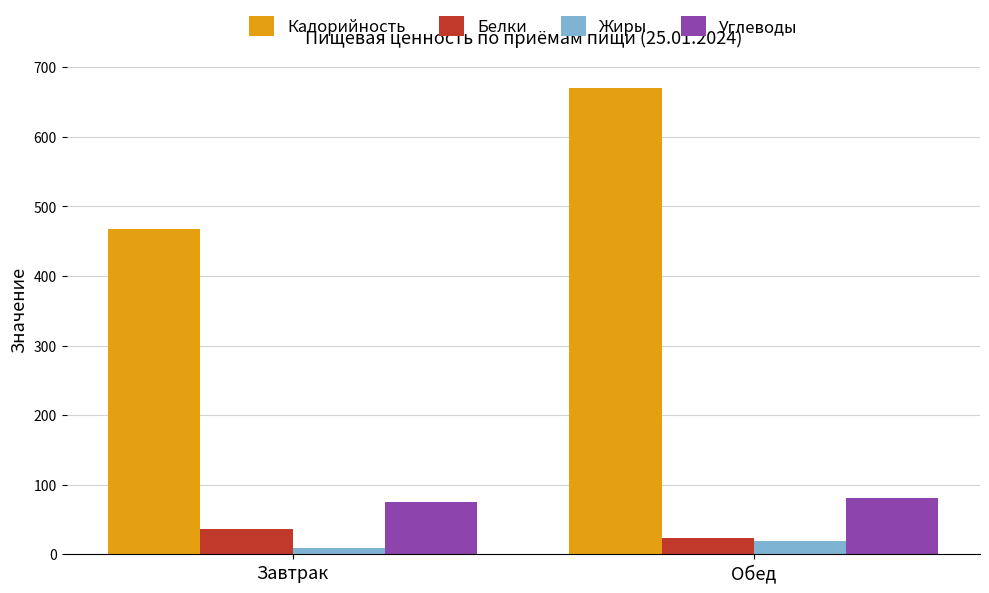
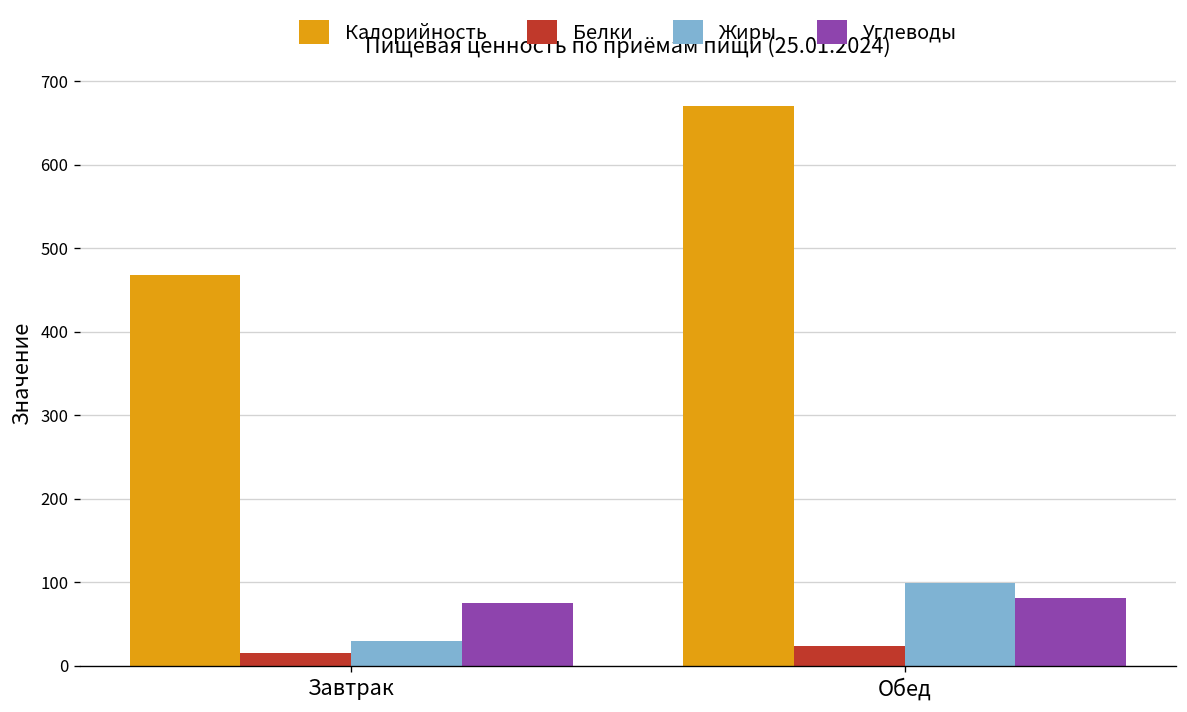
  {
    "Калорийность": {
      "Завтрак": 470,
      "Обед": 670
    },
    "Белки": {
-     "Завтрак": 40,
+     "Завтрак": 20,
      "Обед": 20
    },
    "Жиры": {
-     "Завтрак": 10,
-     "Обед": 20
+     "Завтрак": 30,
+     "Обед": 100
    },
    "Углеводы": {
      "Завтрак": 80,
      "Обед": 80
    }
  }
